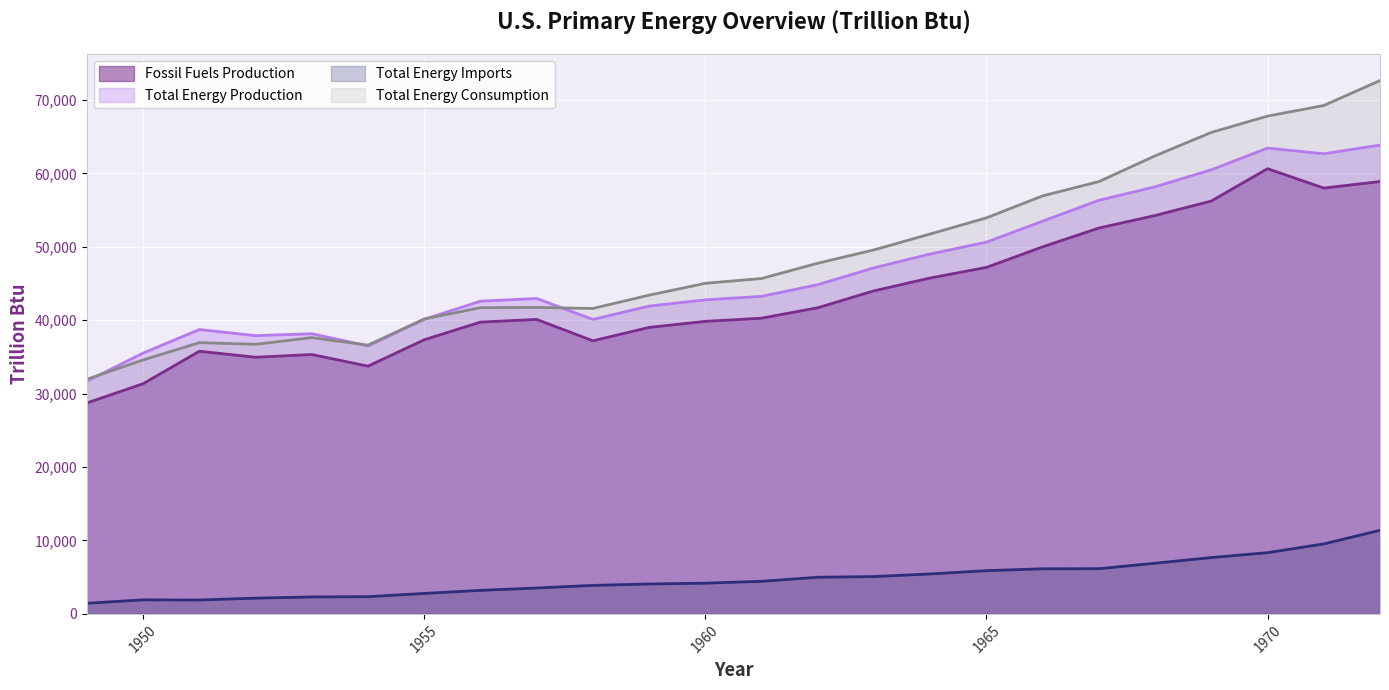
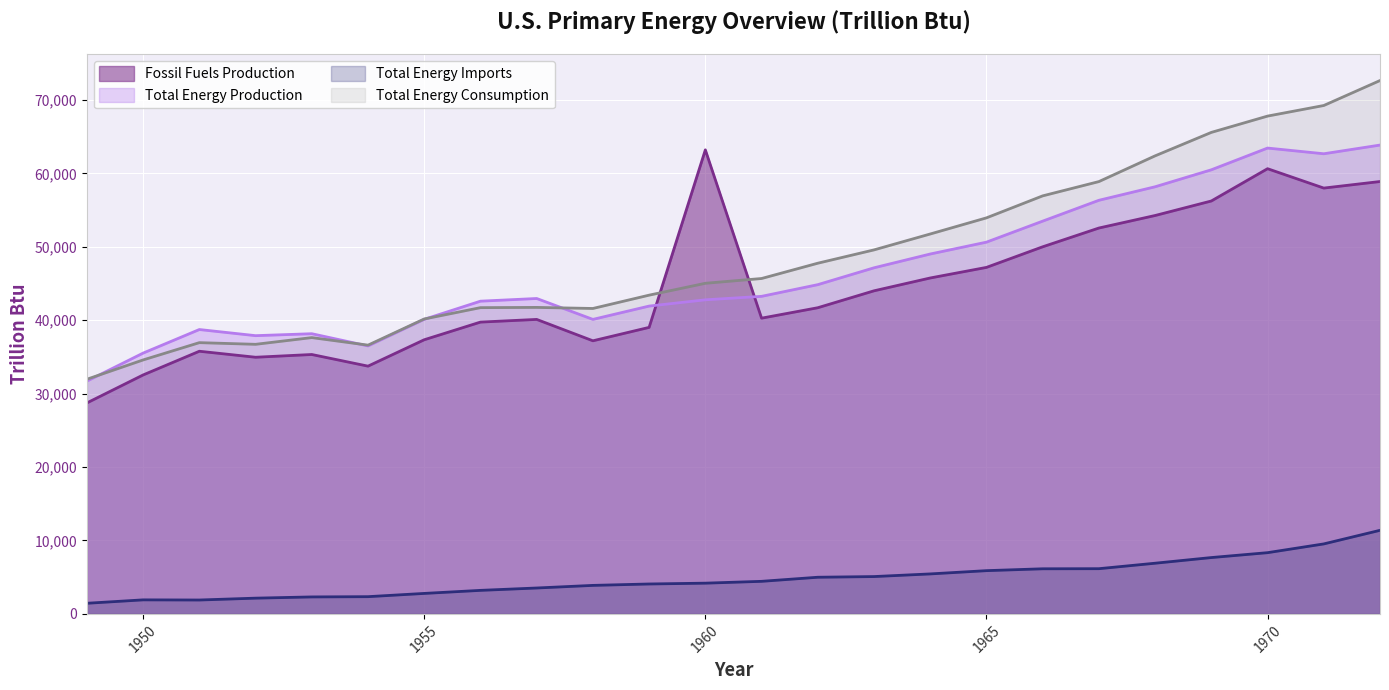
  {
    "Fossil Fuels Production": {
-     "1950": "31,000",
+     "1950": "33,000",
      "1955": "37,000",
-     "1960": "40,000",
+     "1960": "63,000",
      "1965": "47,000",
      "1970": "61,000"
    }
  }
